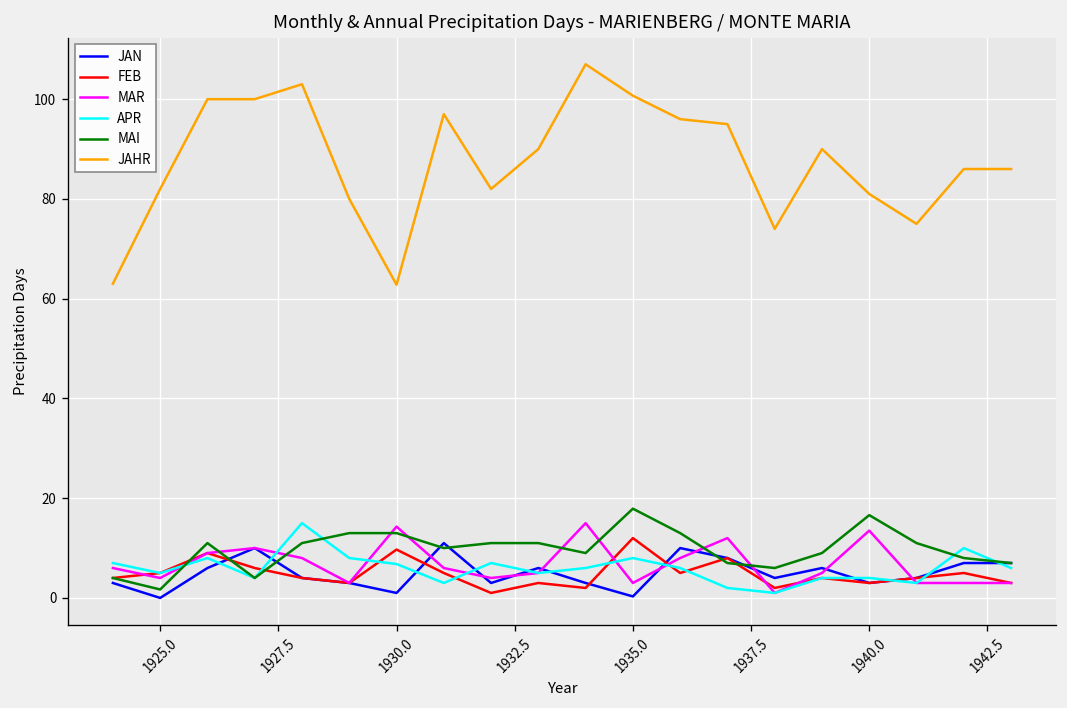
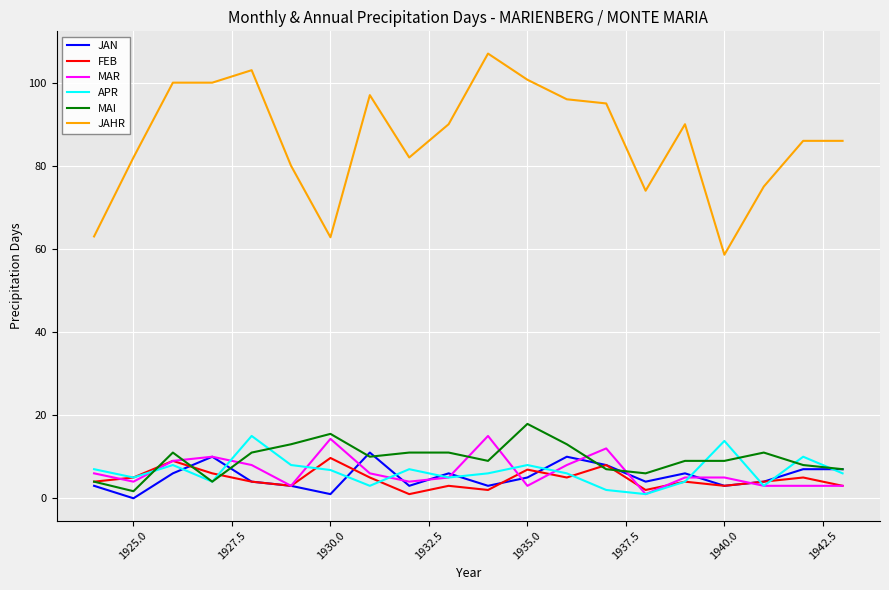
  {
    "JAN": {
      "1925.0": 0,
      "1930.0": 1,
-     "1935.0": 0
+     "1935.0": 5
    },
    "FEB": {
      "1930.0": 10,
-     "1935.0": 12
+     "1935.0": 7
    },
    "MAR": {
      "1925.0": 4,
      "1930.0": 14,
      "1935.0": 3,
-     "1940.0": 14
+     "1940.0": 5
    },
    "APR": {
      "1930.0": 7,
      "1935.0": 8,
-     "1940.0": 4
+     "1940.0": 14
    },
    "MAI": {
      "1925.0": 2,
-     "1930.0": 13,
+     "1930.0": 16,
      "1935.0": 18,
-     "1940.0": 17
+     "1940.0": 9
    },
    "JAHR": {
      "1925.0": 82,
      "1930.0": 63,
      "1935.0": 101,
-     "1940.0": 81
+     "1940.0": 59
    }
  }
